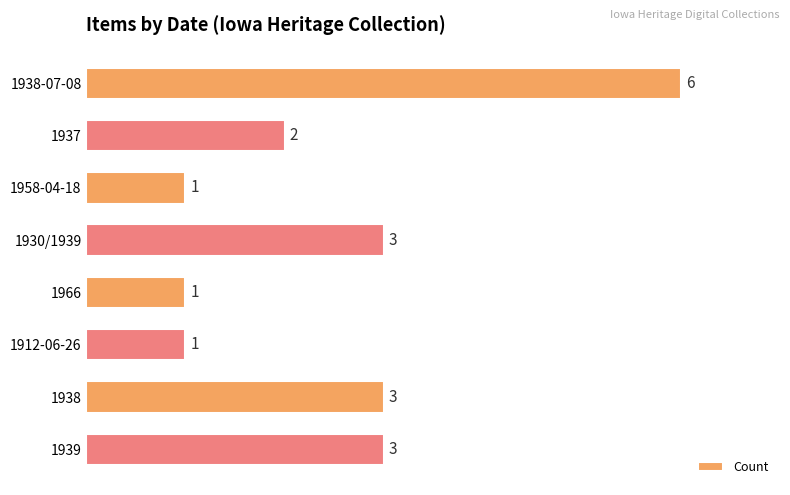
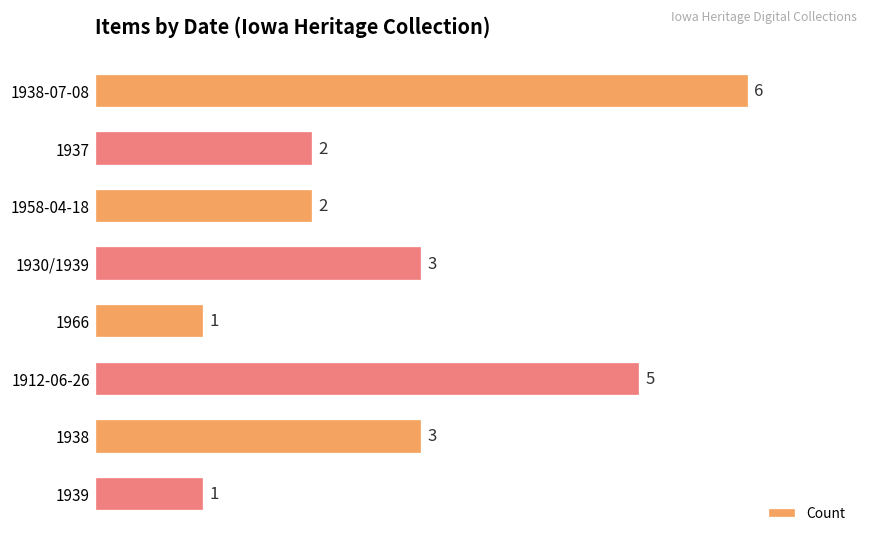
  {
    "1938-07-08": 6,
    "1937": 2,
-   "1958-04-18": 1,
+   "1958-04-18": 2,
    "1930/1939": 3,
    "1966": 1,
-   "1912-06-26": 1,
+   "1912-06-26": 5,
    "1938": 3,
-   "1939": 3
+   "1939": 1
  }
